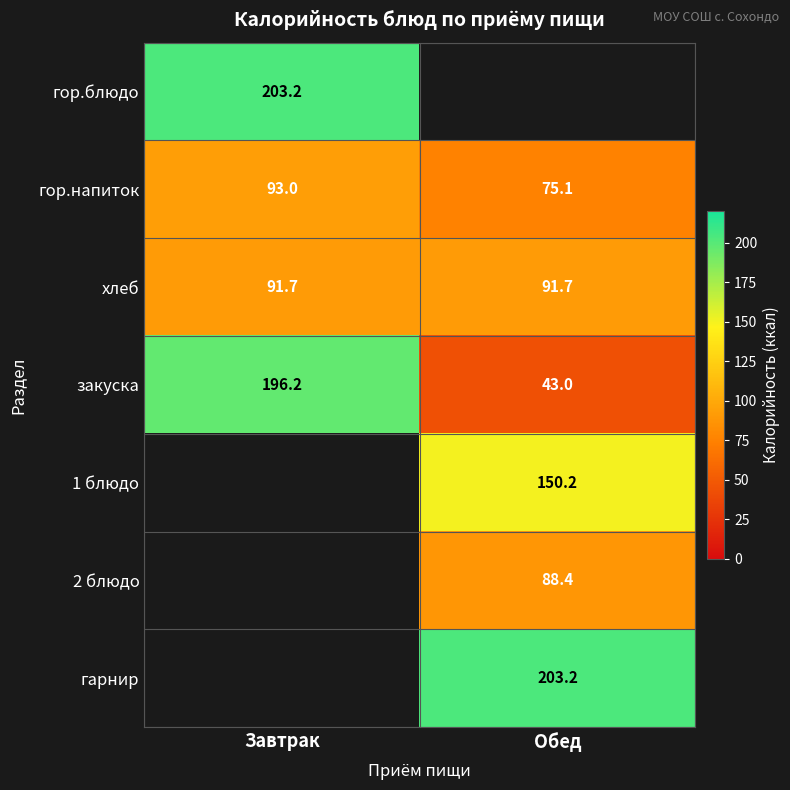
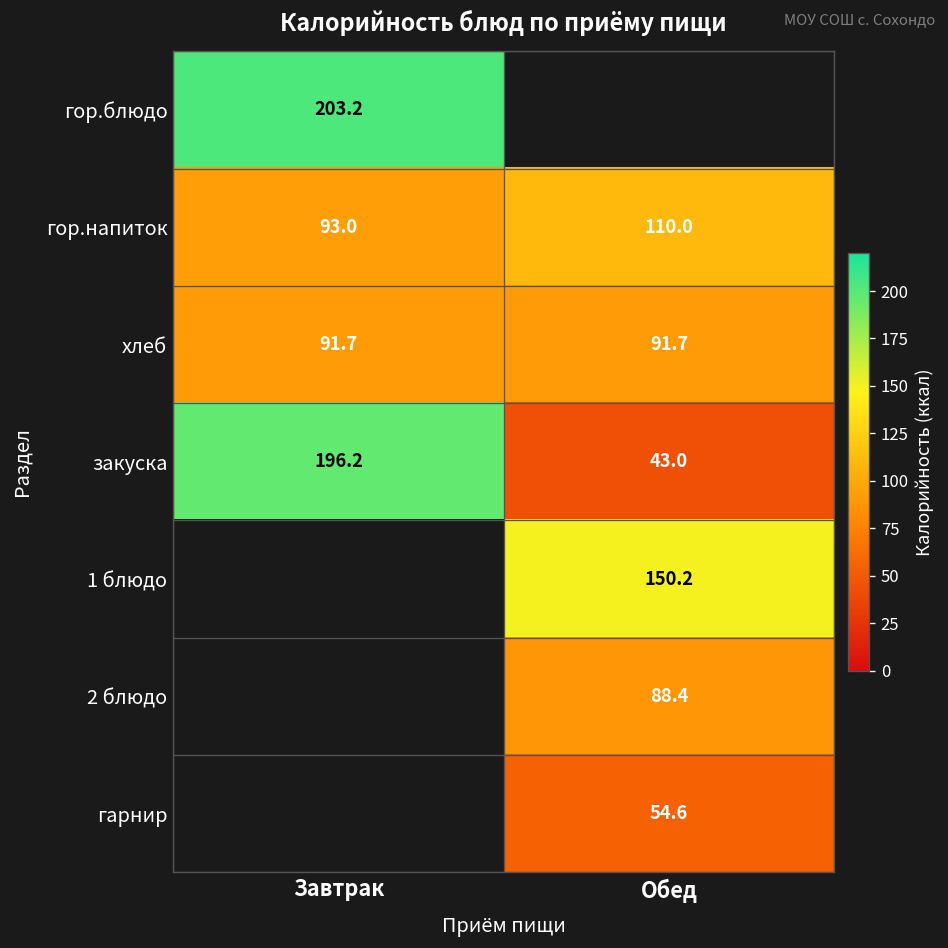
  {
    "гор.блюдо": {
      "Завтрак": 203.2
    },
    "гор.напиток": {
      "Завтрак": 93.0,
-     "Обед": 75.1
+     "Обед": 110.0
    },
    "хлеб": {
      "Завтрак": 91.7,
      "Обед": 91.7
    },
    "закуска": {
      "Завтрак": 196.2,
      "Обед": 43.0
    },
    "1 блюдо": {
      "Обед": 150.2
    },
    "2 блюдо": {
      "Обед": 88.4
    },
    "гарнир": {
-     "Обед": 203.2
+     "Обед": 54.6
    }
  }
